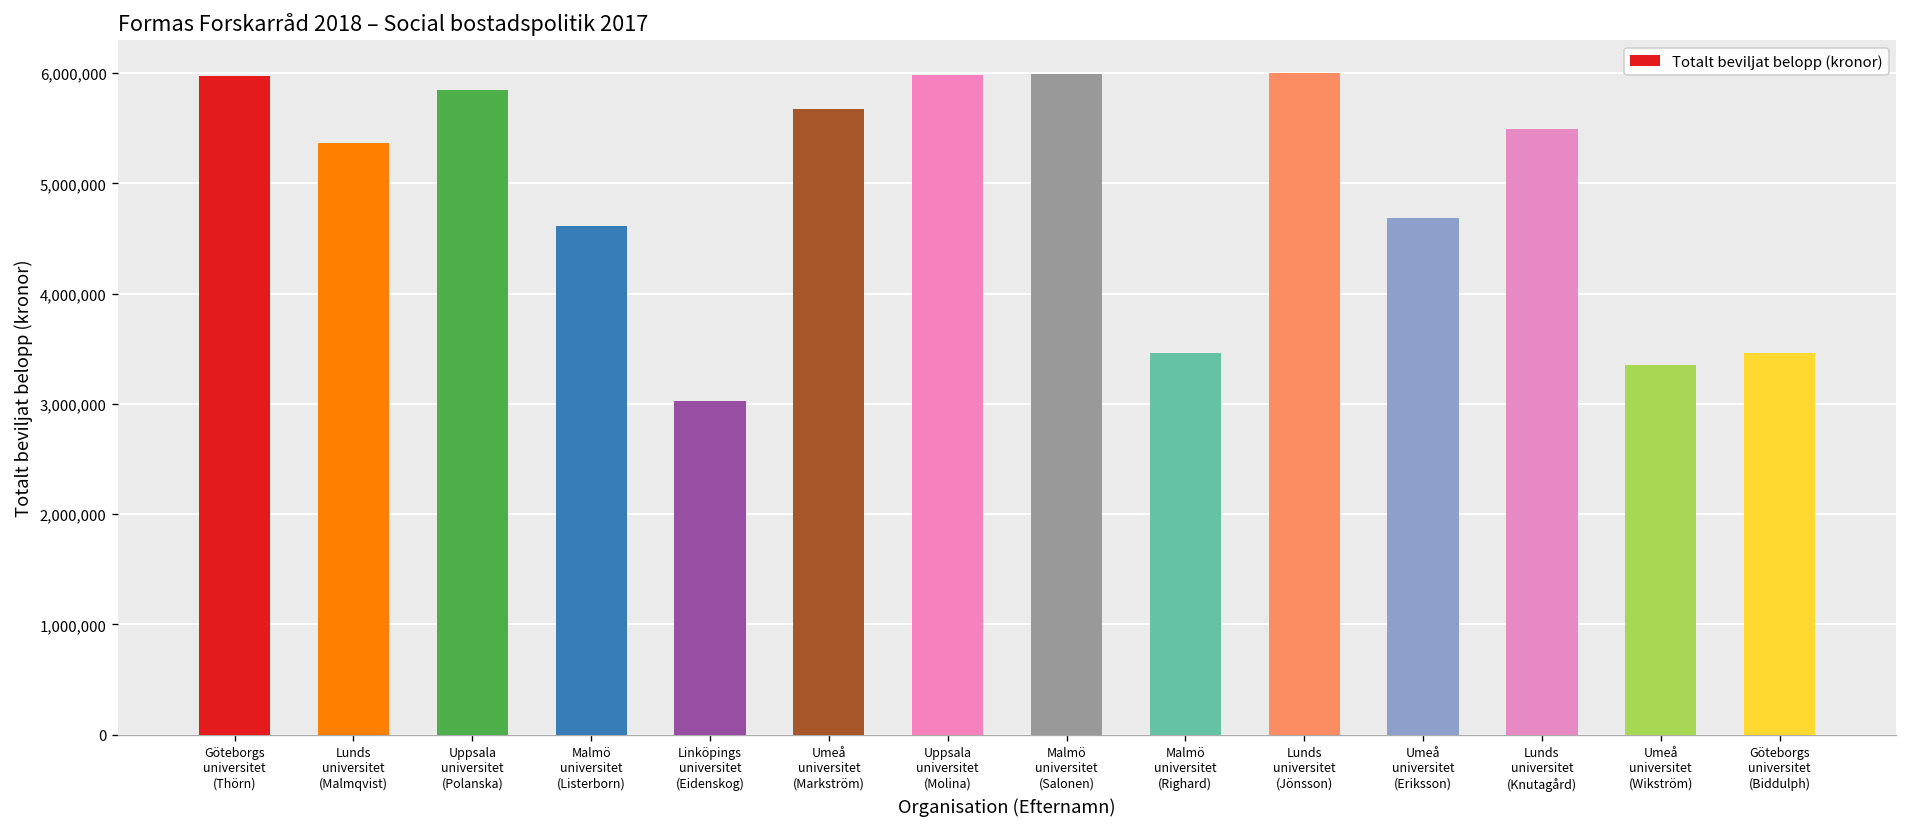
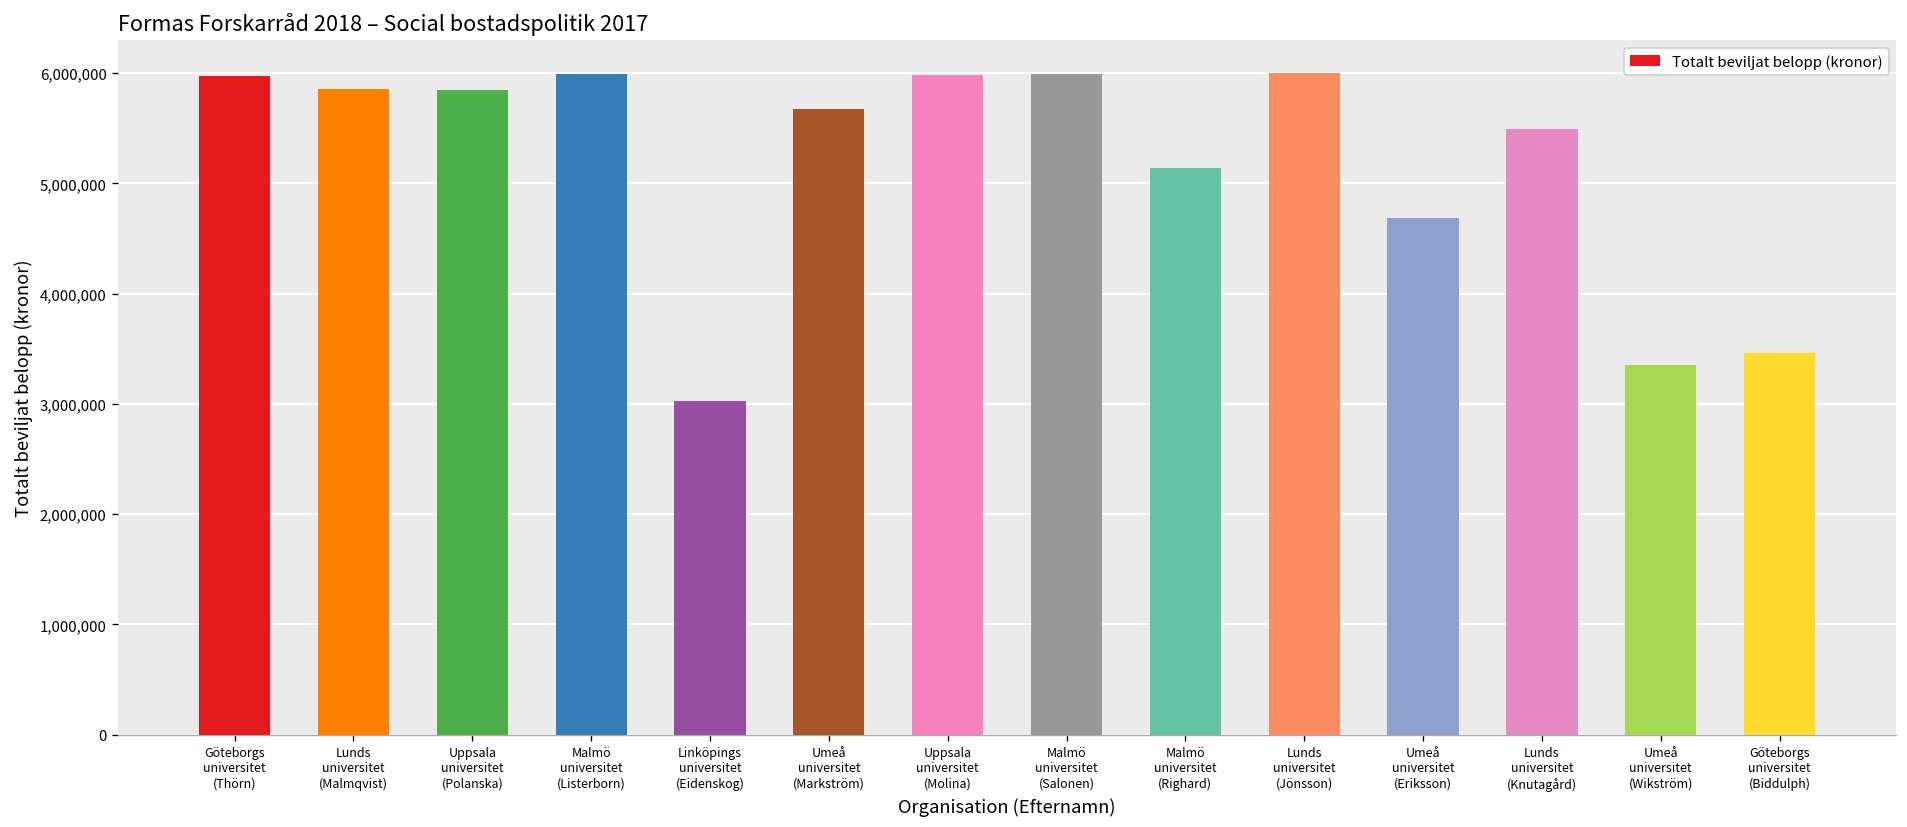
  {
    "Göteborgs universitet (Thörn)": "6,000,000",
-   "Lunds universitet (Malmqvist)": "5,400,000",
+   "Lunds universitet (Malmqvist)": "5,900,000",
    "Uppsala universitet (Polanska)": "5,800,000",
-   "Malmö universitet (Listerborn)": "4,600,000",
+   "Malmö universitet (Listerborn)": "6,000,000",
    "Linköpings universitet (Eidenskog)": "3,000,000",
    "Umeå universitet (Markström)": "5,700,000",
    "Uppsala universitet (Molina)": "6,000,000",
    "Malmö universitet (Salonen)": "6,000,000",
-   "Malmö universitet (Righard)": "3,500,000",
+   "Malmö universitet (Righard)": "5,100,000",
    "Lunds universitet (Jönsson)": "6,000,000",
    "Umeå universitet (Eriksson)": "4,700,000",
    "Lunds universitet (Knutagård)": "5,500,000",
    "Umeå universitet (Wikström)": "3,300,000",
    "Göteborgs universitet (Biddulph)": "3,500,000"
  }
